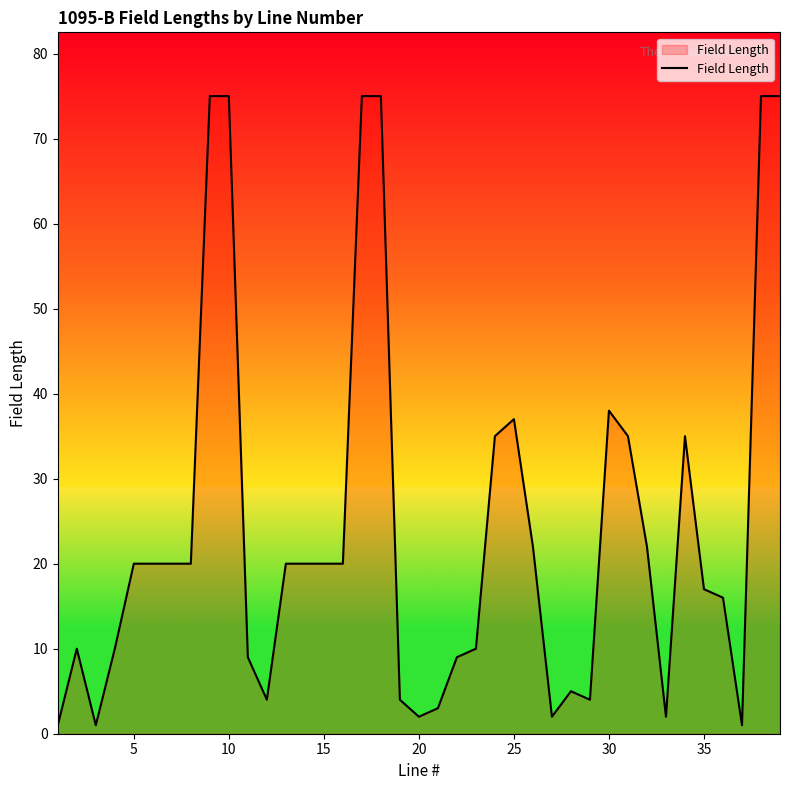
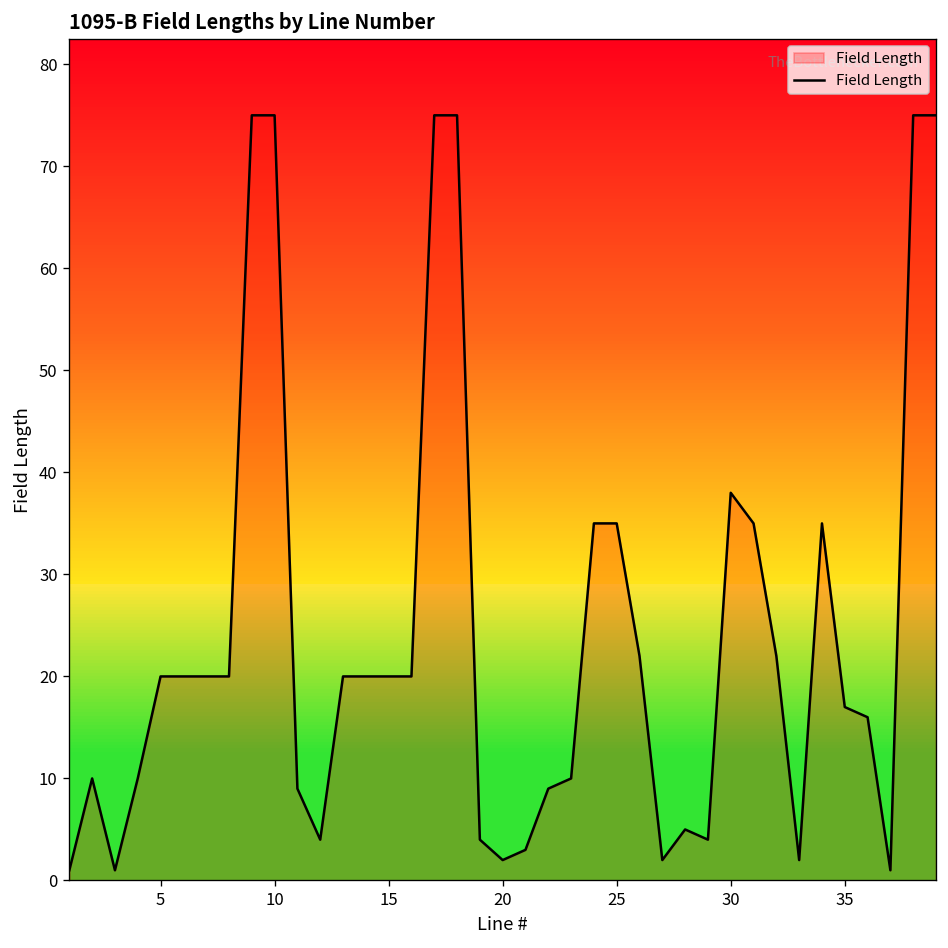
  {
    "5": 20,
    "10": 75,
    "15": 20,
    "20": 2,
-   "25": 37,
+   "25": 35,
    "30": 38,
    "35": 17
  }
